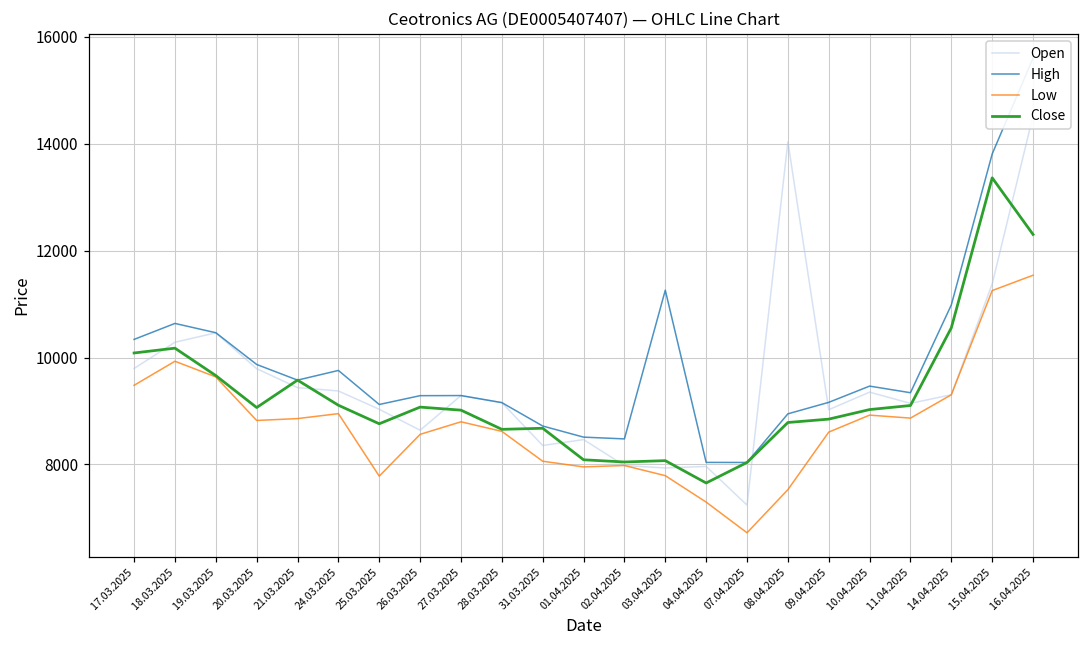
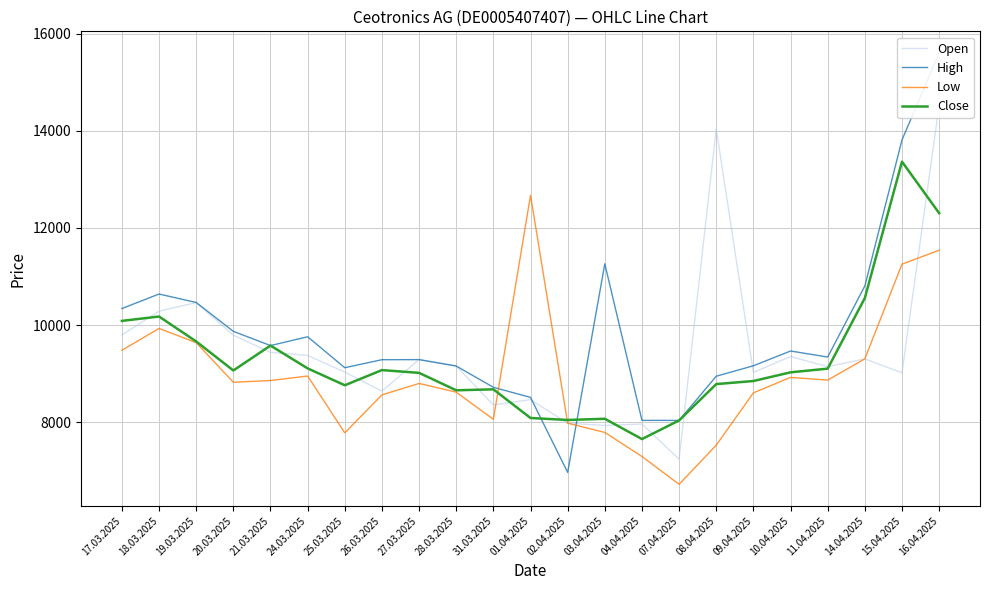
  {
    "Open": {
      "17.03.2025": 9800,
      "18.03.2025": 10300,
      "20.03.2025": 9800,
      "21.03.2025": 9400,
      "24.03.2025": 9400,
      "25.03.2025": 9000,
      "26.03.2025": 8600,
      "31.03.2025": 8400,
      "03.04.2025": 7900,
      "04.04.2025": 8000,
      "07.04.2025": 7200,
      "08.04.2025": 14000,
      "09.04.2025": 9000,
      "10.04.2025": 9400,
-     "15.04.2025": 11400
+     "15.04.2025": 9000
    },
    "High": {
      "17.03.2025": 10300,
      "18.03.2025": 10600,
      "20.03.2025": 9900,
      "24.03.2025": 9800,
      "25.03.2025": 9100,
      "26.03.2025": 9300,
-     "02.04.2025": 8500,
+     "02.04.2025": 7000,
      "03.04.2025": 11300,
      "04.04.2025": 8000,
      "08.04.2025": 8900,
      "09.04.2025": 9200,
      "10.04.2025": 9500,
      "11.04.2025": 9300,
-     "14.04.2025": 11000,
+     "14.04.2025": 10800,
      "15.04.2025": 13800
    },
    "Low": {
      "17.03.2025": 9500,
      "18.03.2025": 9900,
      "20.03.2025": 8800,
      "21.03.2025": 8900,
      "24.03.2025": 9000,
      "25.03.2025": 7800,
      "26.03.2025": 8600,
      "27.03.2025": 8800,
      "31.03.2025": 8100,
-     "01.04.2025": 8000,
+     "01.04.2025": 12700,
      "03.04.2025": 7800,
      "04.04.2025": 7300,
      "07.04.2025": 6700,
      "08.04.2025": 7500,
      "09.04.2025": 8600,
      "10.04.2025": 8900,
      "11.04.2025": 8900,
      "15.04.2025": 11300,
      "16.04.2025": 11500
    },
    "Close": {
      "17.03.2025": 10100,
      "18.03.2025": 10200,
      "20.03.2025": 9100,
      "24.03.2025": 9100,
      "25.03.2025": 8800,
      "26.03.2025": 9100,
      "27.03.2025": 9000,
      "01.04.2025": 8100,
      "02.04.2025": 8000,
      "03.04.2025": 8100,
      "04.04.2025": 7700,
      "08.04.2025": 8800,
      "09.04.2025": 8800,
      "10.04.2025": 9000,
      "14.04.2025": 10600,
      "15.04.2025": 13400,
      "16.04.2025": 12300
    }
  }
